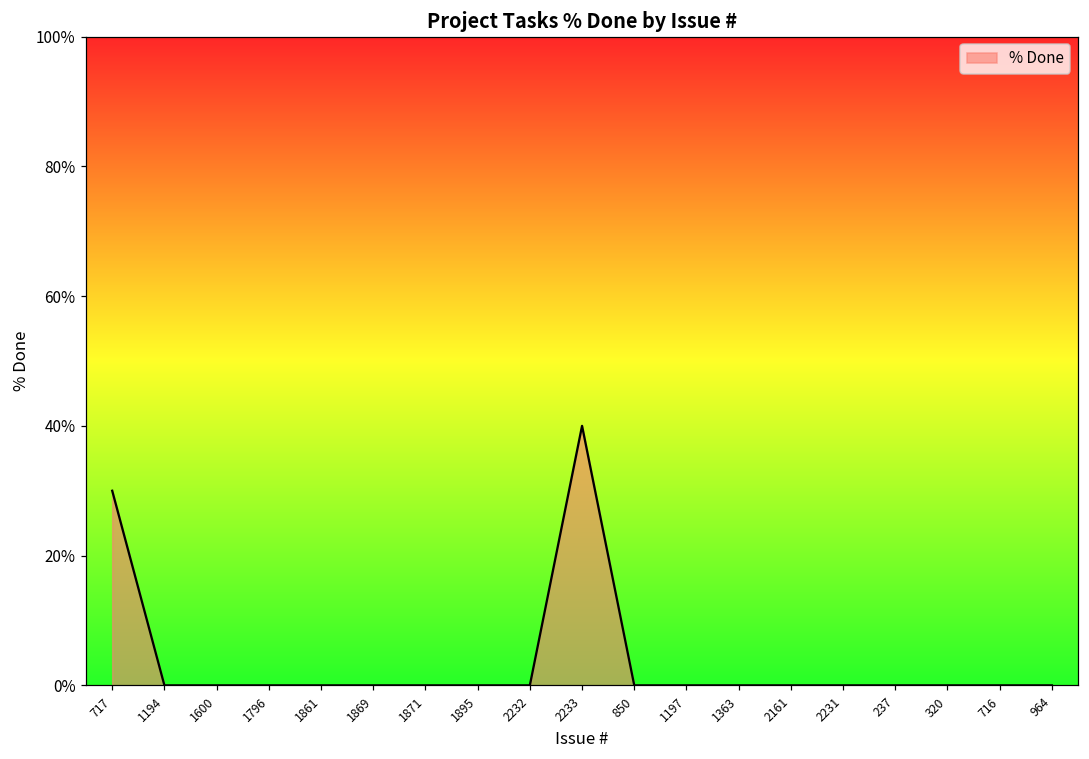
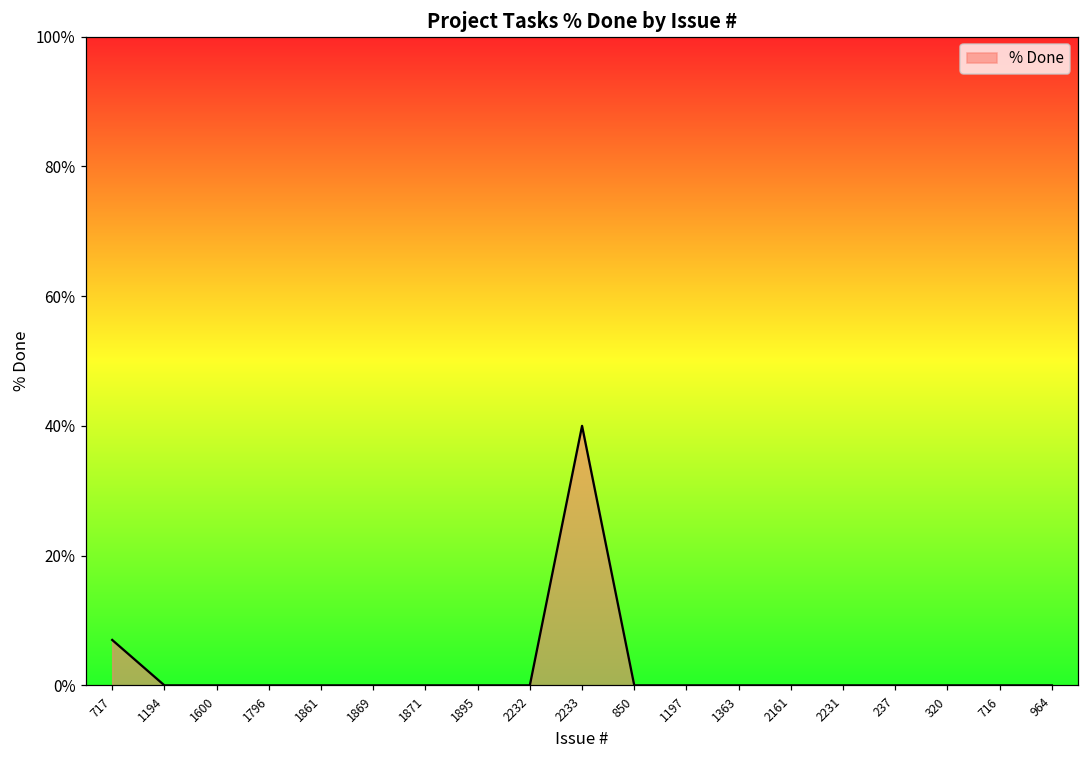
  {
-   "717": "30%",
+   "717": "7%",
    "1194": "0%",
    "1600": "0%",
    "1796": "0%",
    "1861": "0%",
    "1869": "0%",
    "1871": "0%",
    "1895": "0%",
    "2232": "0%",
    "2233": "40%",
    "850": "0%",
    "1197": "0%",
    "1363": "0%",
    "2161": "0%",
    "2231": "0%",
    "237": "0%",
    "320": "0%",
    "716": "0%",
    "964": "0%"
  }
